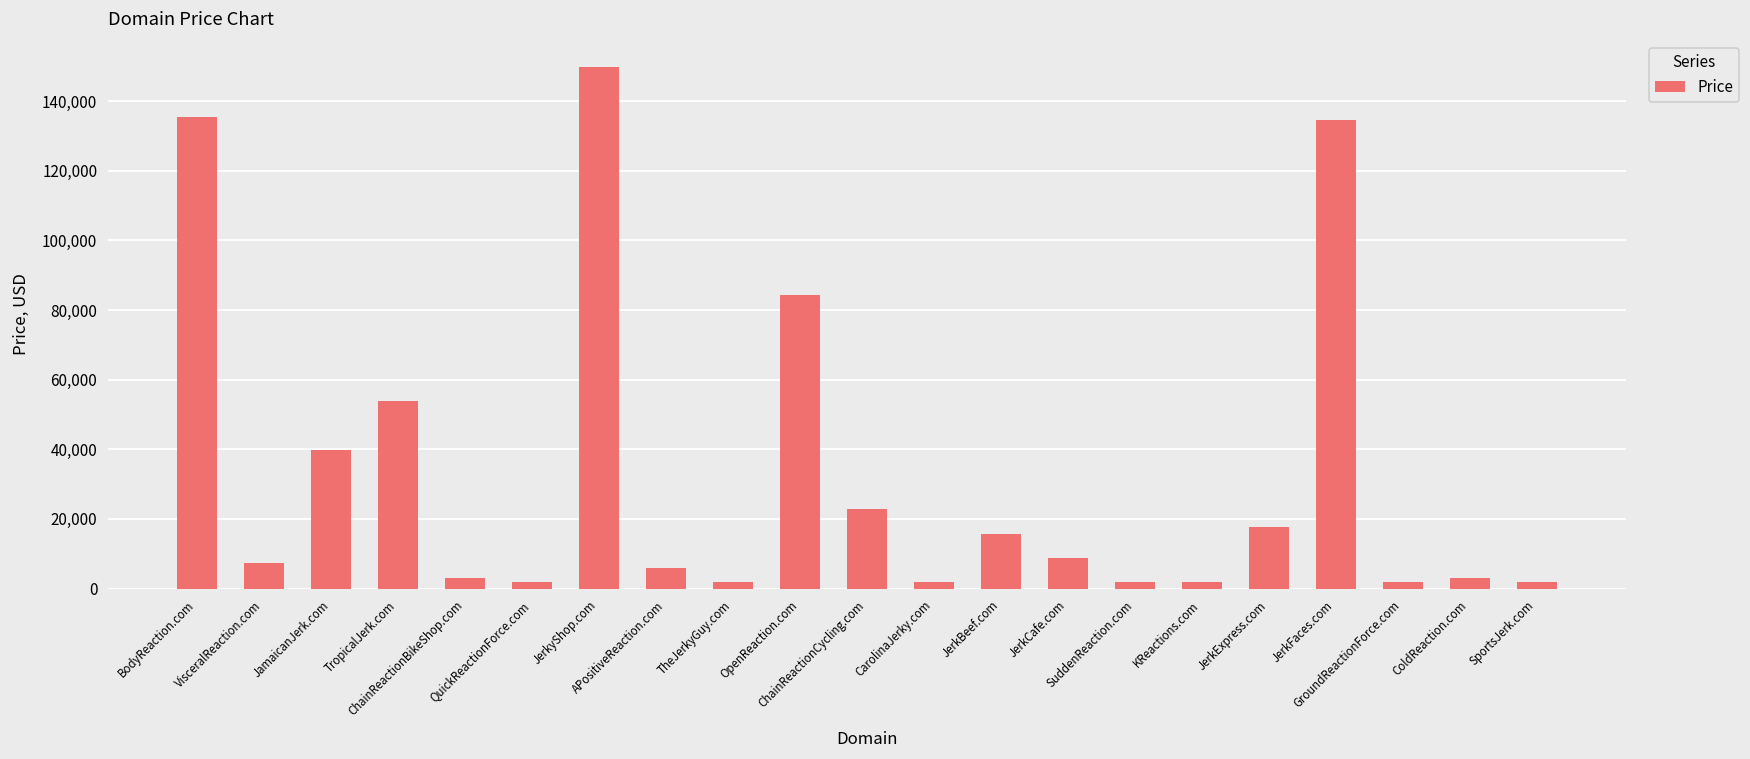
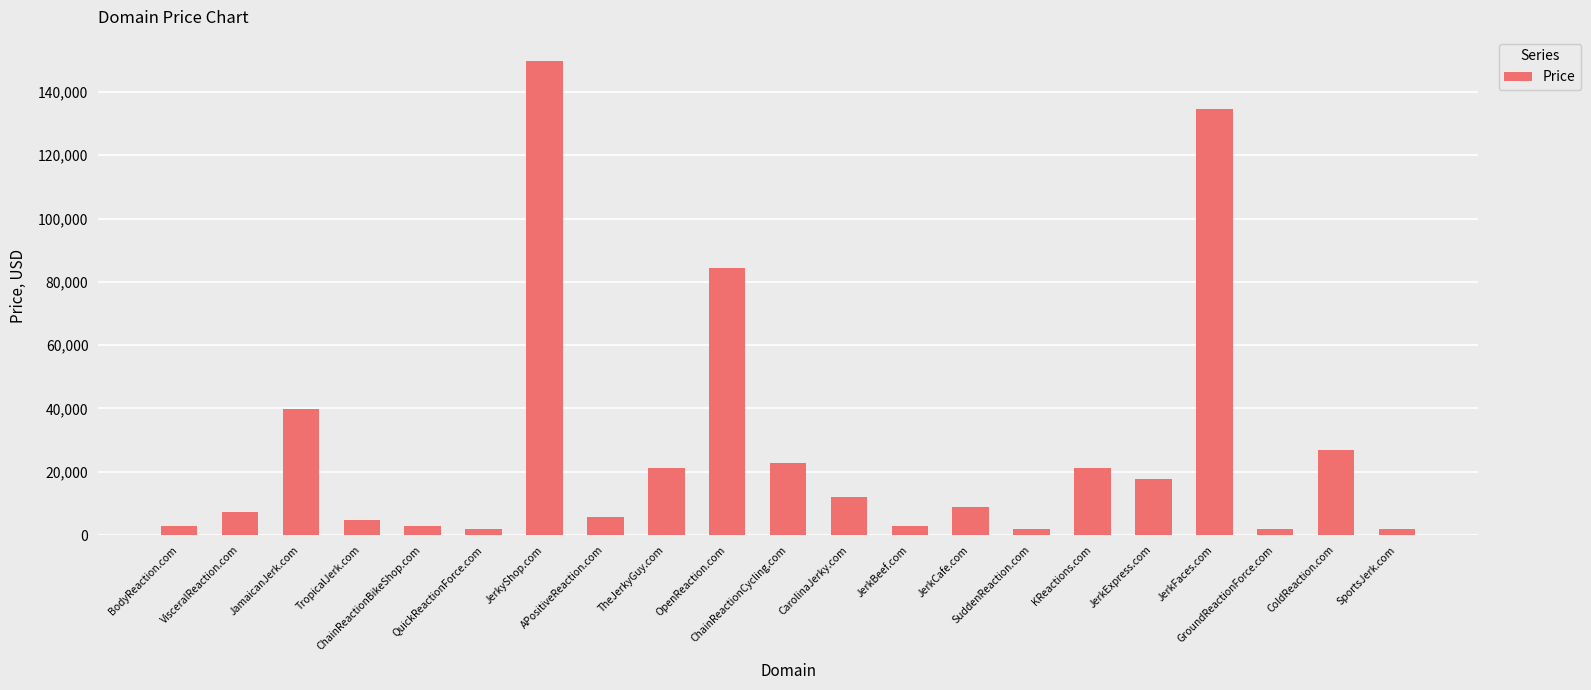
  {
-   "BodyReaction.com": "135,000",
+   "BodyReaction.com": "3,000",
    "VisceralReaction.com": "7,000",
    "JamaicanJerk.com": "40,000",
-   "TropicalJerk.com": "54,000",
+   "TropicalJerk.com": "5,000",
    "ChainReactionBikeShop.com": "3,000",
    "QuickReactionForce.com": "2,000",
    "JerkyShop.com": "150,000",
    "APositiveReaction.com": "6,000",
-   "TheJerkyGuy.com": "2,000",
+   "TheJerkyGuy.com": "21,000",
    "OpenReaction.com": "84,000",
    "ChainReactionCycling.com": "23,000",
-   "CarolinaJerky.com": "2,000",
-   "JerkBeef.com": "16,000",
+   "CarolinaJerky.com": "12,000",
+   "JerkBeef.com": "3,000",
    "JerkCafe.com": "9,000",
    "SuddenReaction.com": "2,000",
-   "KReactions.com": "2,000",
+   "KReactions.com": "21,000",
    "JerkExpress.com": "18,000",
    "JerkFaces.com": "134,000",
    "GroundReactionForce.com": "2,000",
-   "ColdReaction.com": "3,000",
+   "ColdReaction.com": "27,000",
    "SportsJerk.com": "2,000"
  }
